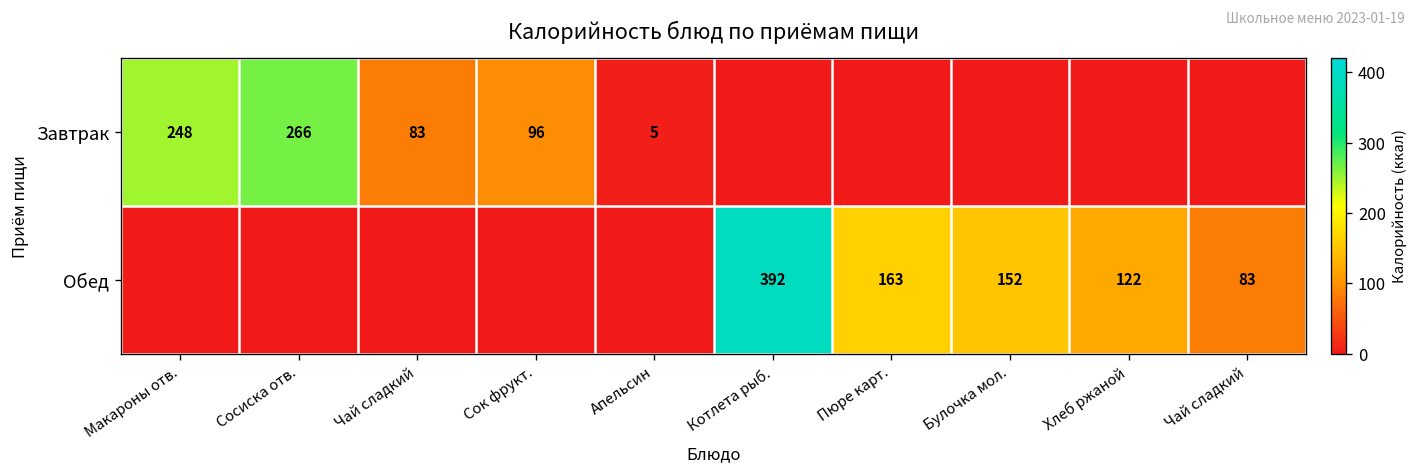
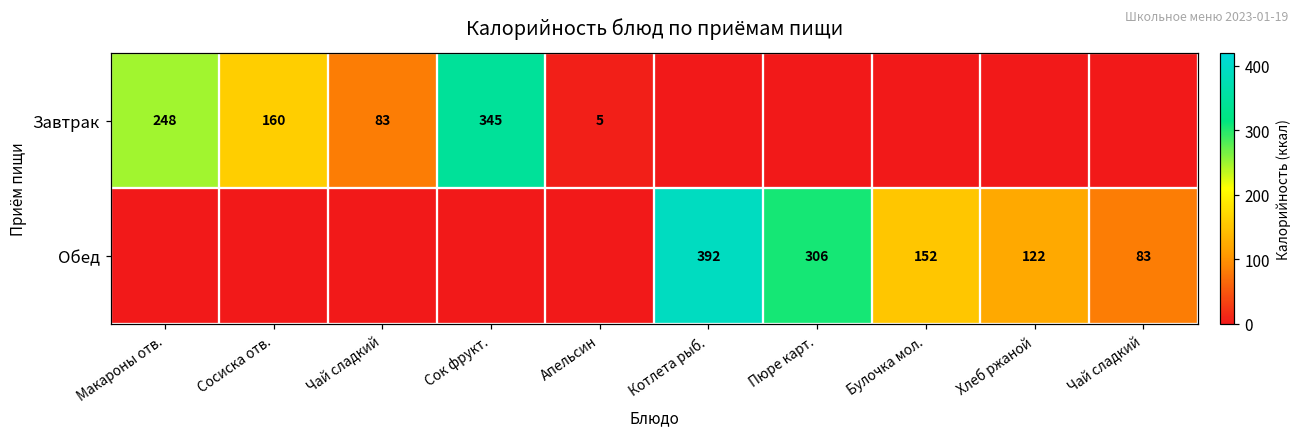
  {
    "Завтрак": {
      "Макароны отв.": 248,
-     "Сосиска отв.": 266,
-     "Сок фрукт.": 96,
+     "Сосиска отв.": 160,
+     "Сок фрукт.": 345,
      "Апельсин": 5
    },
    "Обед": {
      "Котлета рыб.": 392,
-     "Пюре карт.": 163,
+     "Пюре карт.": 306,
      "Булочка мол.": 152,
      "Хлеб ржаной": 122
    }
  }
